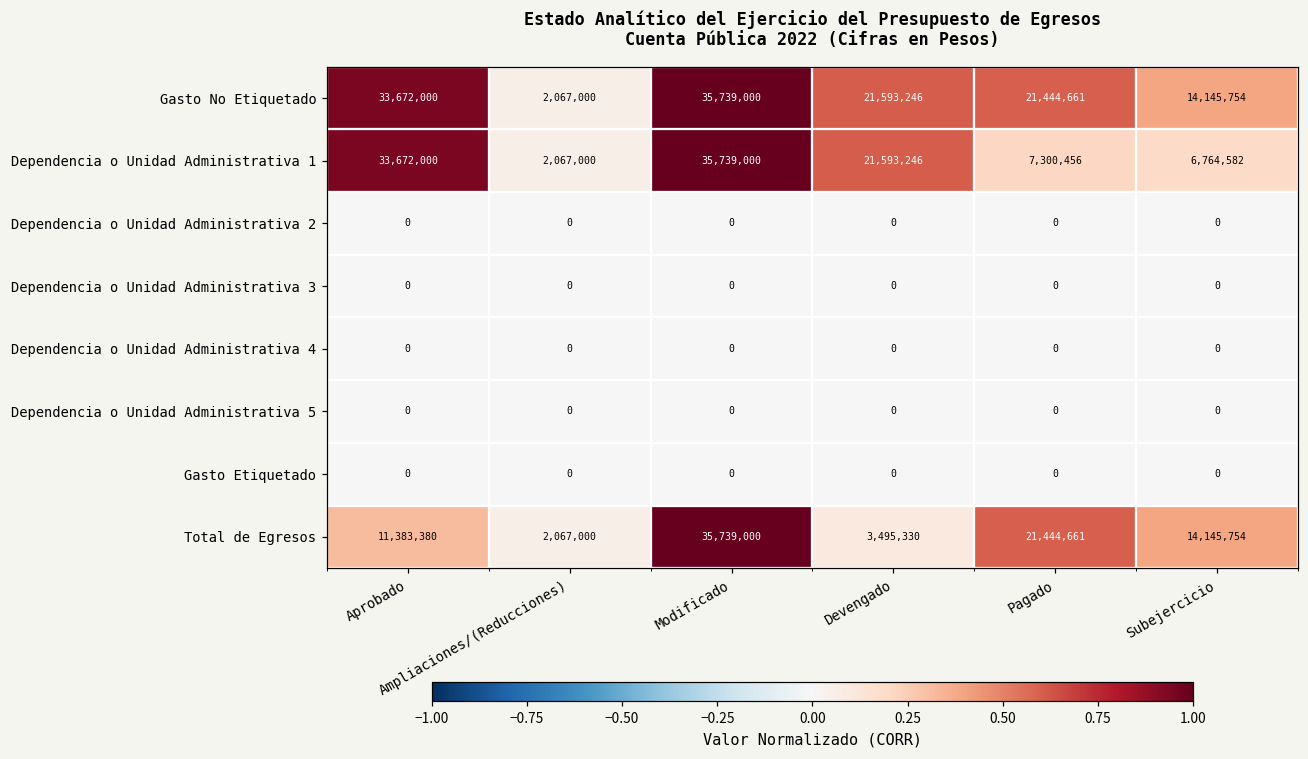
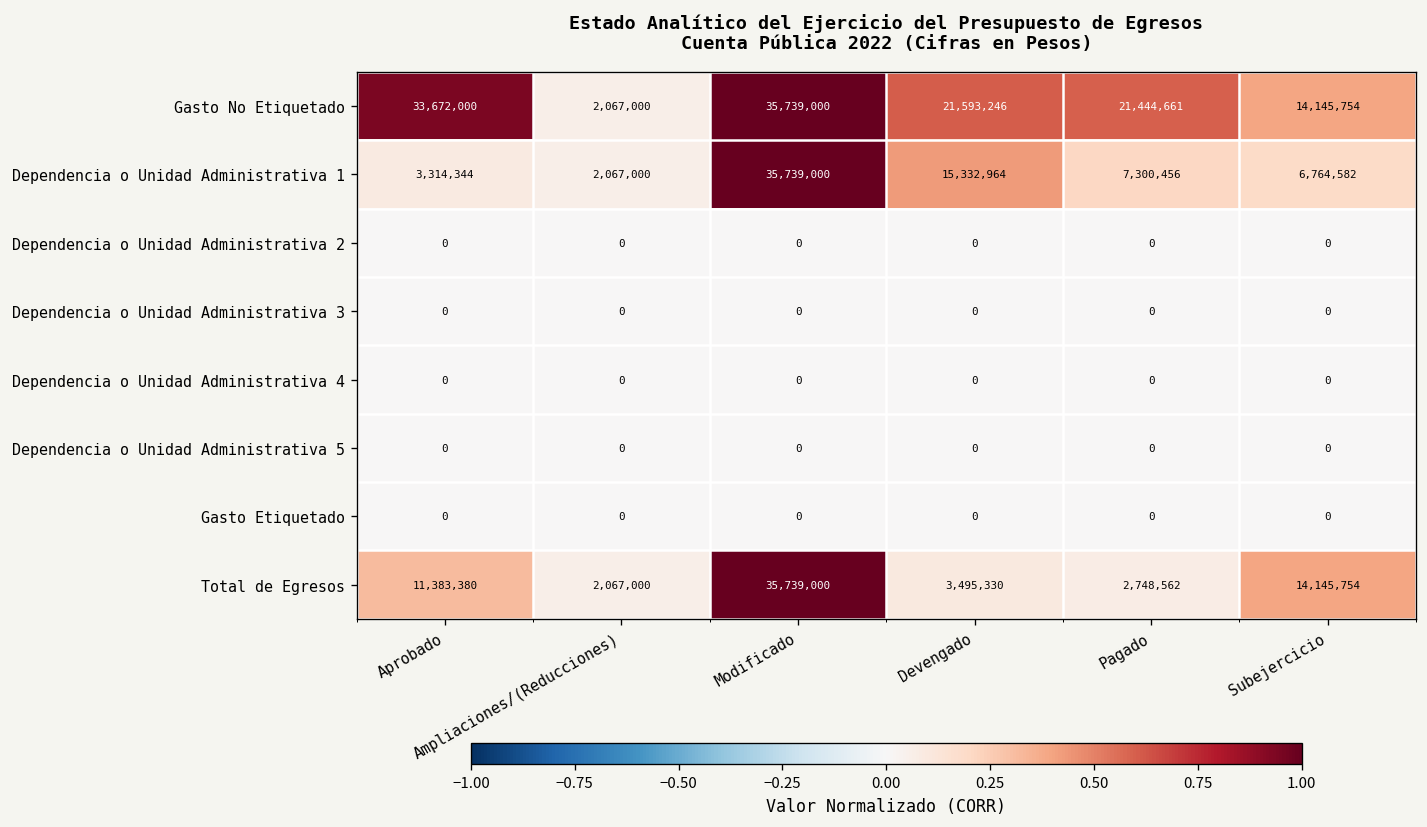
  {
    "Gasto No Etiquetado": {
      "Aprobado": "33,672,000",
      "Ampliaciones/(Reducciones)": "2,067,000",
      "Modificado": "35,739,000",
      "Devengado": "21,593,246",
      "Pagado": "21,444,661",
      "Subejercicio": "14,145,754"
    },
    "Dependencia o Unidad Administrativa 1": {
-     "Aprobado": "33,672,000",
+     "Aprobado": "3,314,344",
      "Ampliaciones/(Reducciones)": "2,067,000",
      "Modificado": "35,739,000",
-     "Devengado": "21,593,246",
+     "Devengado": "15,332,964",
      "Pagado": "7,300,456",
      "Subejercicio": "6,764,582"
    },
    "Dependencia o Unidad Administrativa 2": {
      "Aprobado": "0",
      "Ampliaciones/(Reducciones)": "0",
      "Modificado": "0",
      "Devengado": "0",
      "Pagado": "0",
      "Subejercicio": "0"
    },
    "Dependencia o Unidad Administrativa 3": {
      "Aprobado": "0",
      "Ampliaciones/(Reducciones)": "0",
      "Modificado": "0",
      "Devengado": "0",
      "Pagado": "0",
      "Subejercicio": "0"
    },
    "Dependencia o Unidad Administrativa 4": {
      "Aprobado": "0",
      "Ampliaciones/(Reducciones)": "0",
      "Modificado": "0",
      "Devengado": "0",
      "Pagado": "0",
      "Subejercicio": "0"
    },
    "Dependencia o Unidad Administrativa 5": {
      "Aprobado": "0",
      "Ampliaciones/(Reducciones)": "0",
      "Modificado": "0",
      "Devengado": "0",
      "Pagado": "0",
      "Subejercicio": "0"
    },
    "Gasto Etiquetado": {
      "Aprobado": "0",
      "Ampliaciones/(Reducciones)": "0",
      "Modificado": "0",
      "Devengado": "0",
      "Pagado": "0",
      "Subejercicio": "0"
    },
    "Total de Egresos": {
      "Aprobado": "11,383,380",
      "Ampliaciones/(Reducciones)": "2,067,000",
      "Modificado": "35,739,000",
      "Devengado": "3,495,330",
-     "Pagado": "21,444,661",
+     "Pagado": "2,748,562",
      "Subejercicio": "14,145,754"
    }
  }
